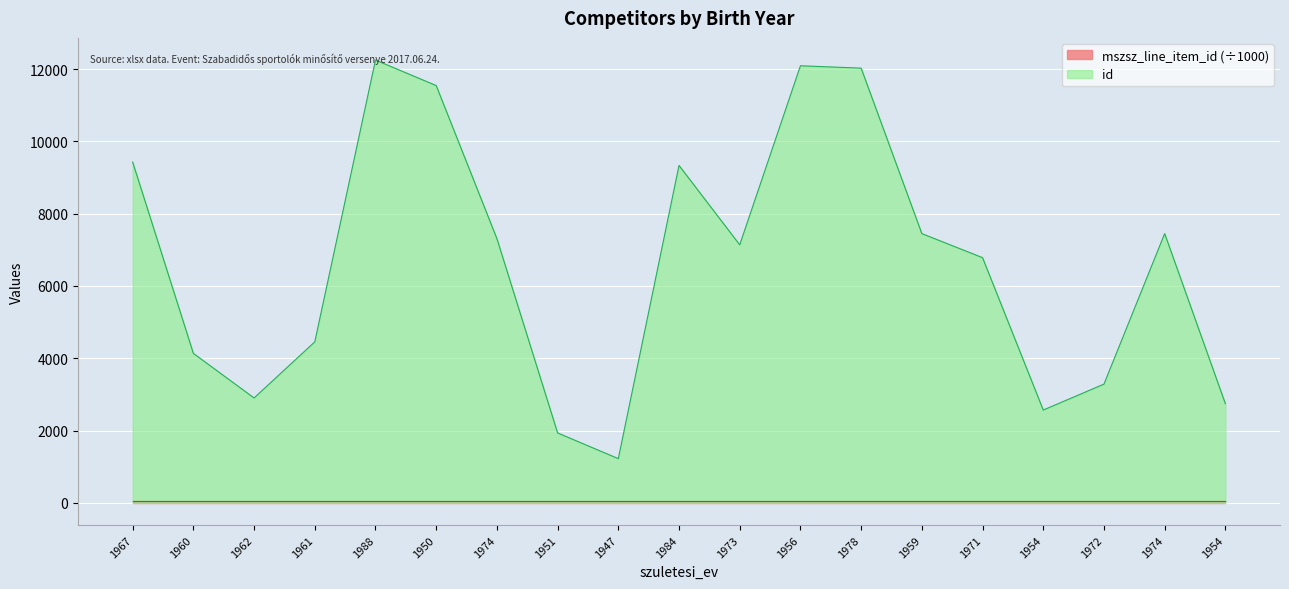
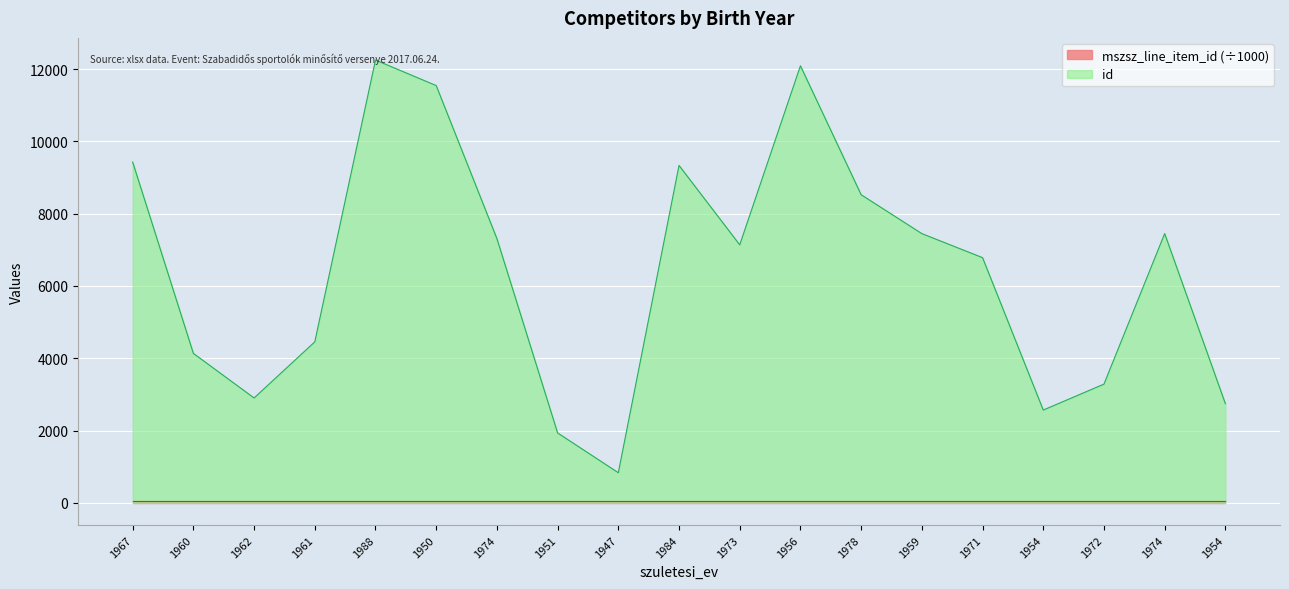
  {
    "mszsz_line_item_id (÷1000)": {
      "1967": 100,
      "1960": 100,
      "1962": 100,
      "1961": 100,
      "1988": 100,
      "1950": 100,
      "1951": 100,
      "1947": 100,
      "1984": 100,
      "1973": 100,
      "1956": 100,
      "1978": 100,
      "1959": 100,
      "1971": 100,
      "1972": 100
    },
    "id": {
      "1967": 9400,
      "1960": 4100,
      "1962": 2900,
      "1961": 4500,
      "1950": 11500,
      "1951": 1900,
-     "1947": 1200,
+     "1947": 800,
      "1984": 9300,
      "1973": 7100,
      "1956": 12100,
-     "1978": 12000,
+     "1978": 8500,
      "1959": 7400,
      "1971": 6800,
      "1972": 3300
    }
  }
